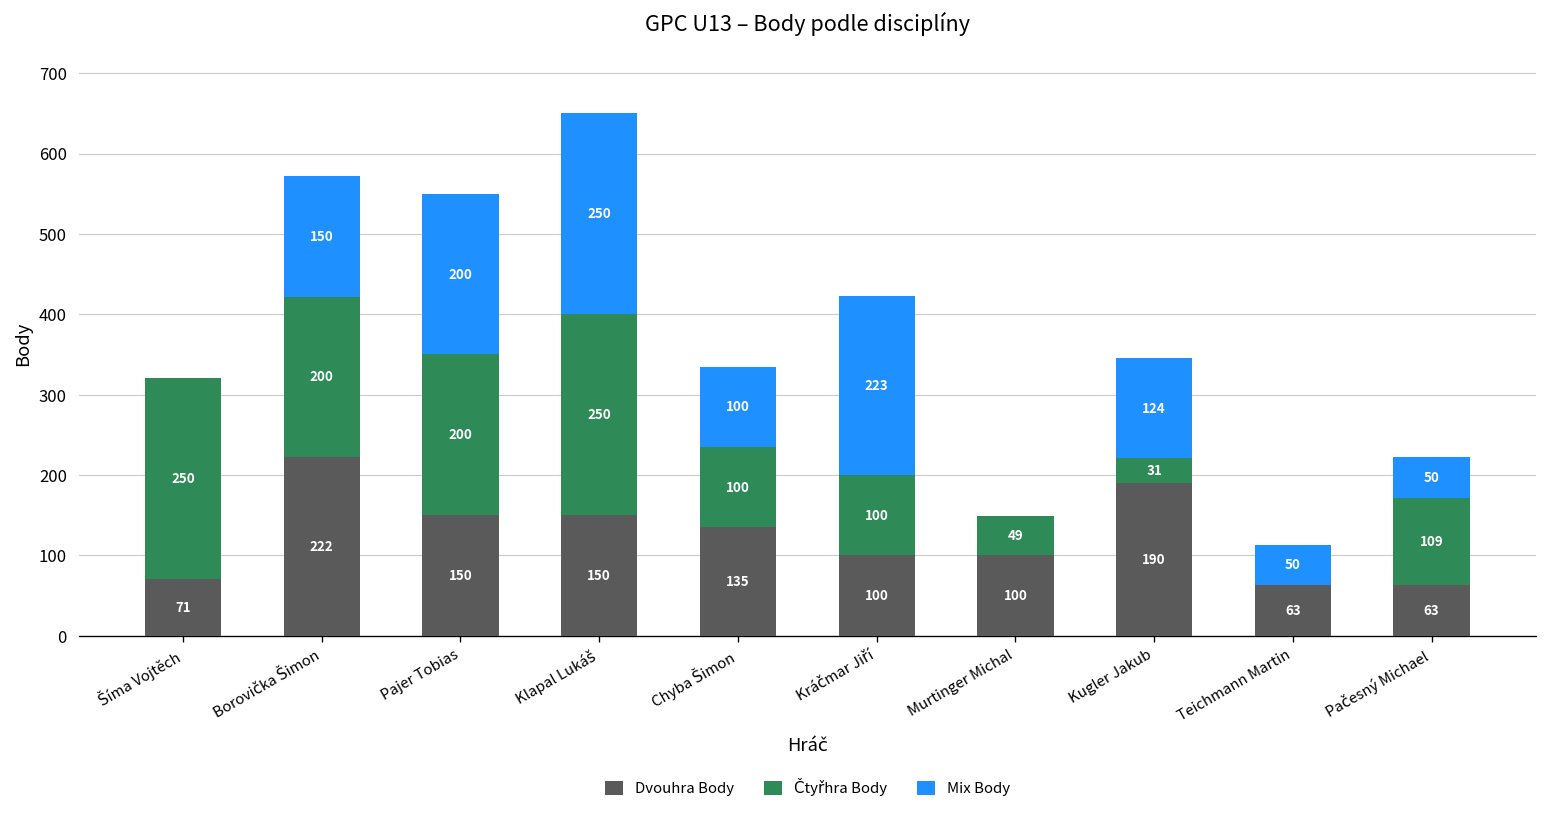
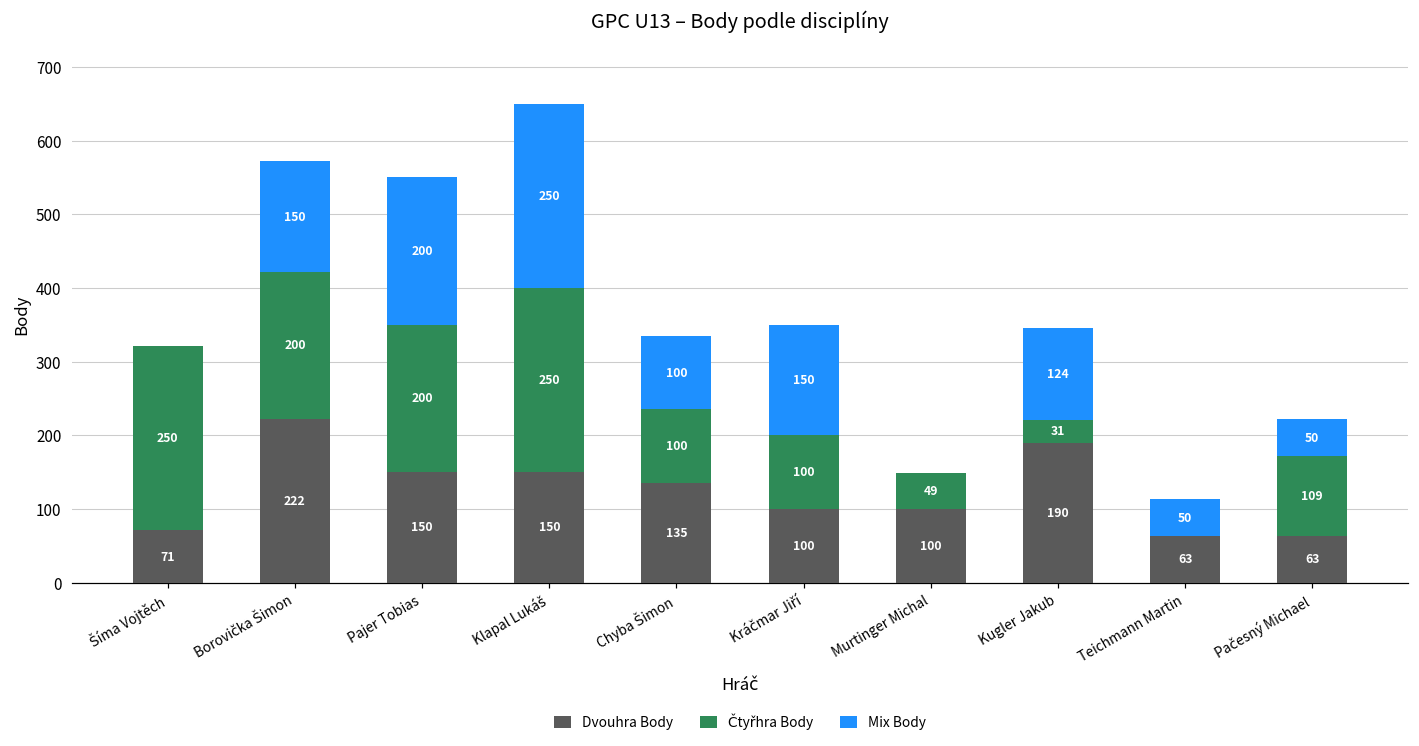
  {
    "Dvouhra Body": {
      "Šíma Vojtěch": 71,
      "Borovička Šimon": 222,
      "Pajer Tobias": 150,
      "Klapal Lukáš": 150,
      "Chyba Šimon": 135,
      "Kráčmar Jiří": 100,
      "Murtinger Michal": 100,
      "Kugler Jakub": 190,
      "Teichmann Martin": 63,
      "Pačesný Michael": 63
    },
    "Čtyřhra Body": {
      "Šíma Vojtěch": 250,
      "Borovička Šimon": 200,
      "Pajer Tobias": 200,
      "Klapal Lukáš": 250,
      "Chyba Šimon": 100,
      "Kráčmar Jiří": 100,
      "Murtinger Michal": 49,
      "Kugler Jakub": 31,
      "Pačesný Michael": 109
    },
    "Mix Body": {
      "Borovička Šimon": 150,
      "Pajer Tobias": 200,
      "Klapal Lukáš": 250,
      "Chyba Šimon": 100,
-     "Kráčmar Jiří": 223,
+     "Kráčmar Jiří": 150,
      "Kugler Jakub": 124,
      "Teichmann Martin": 50,
      "Pačesný Michael": 50
    }
  }
